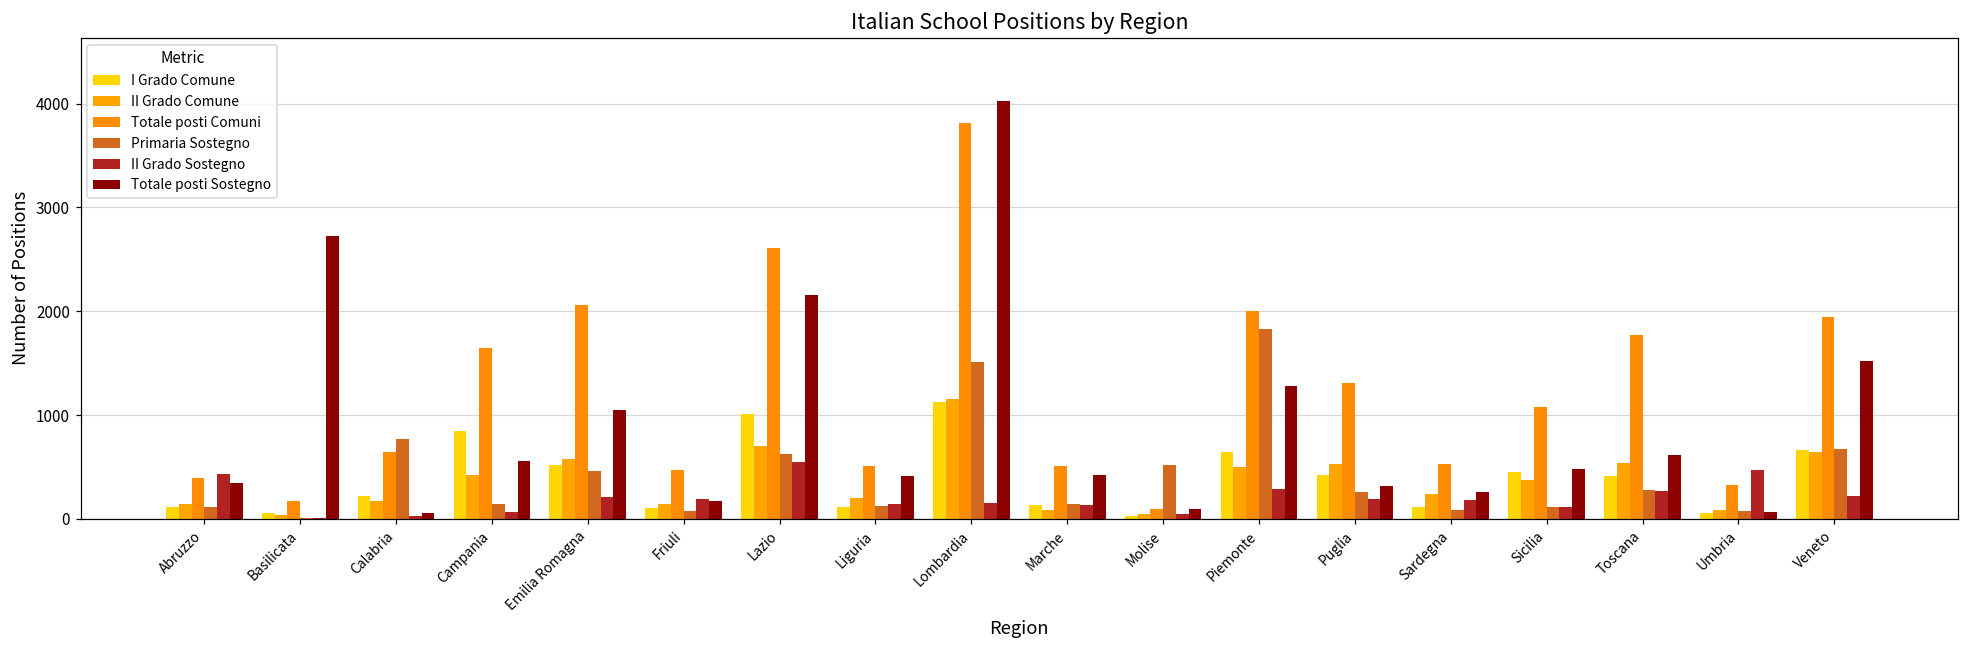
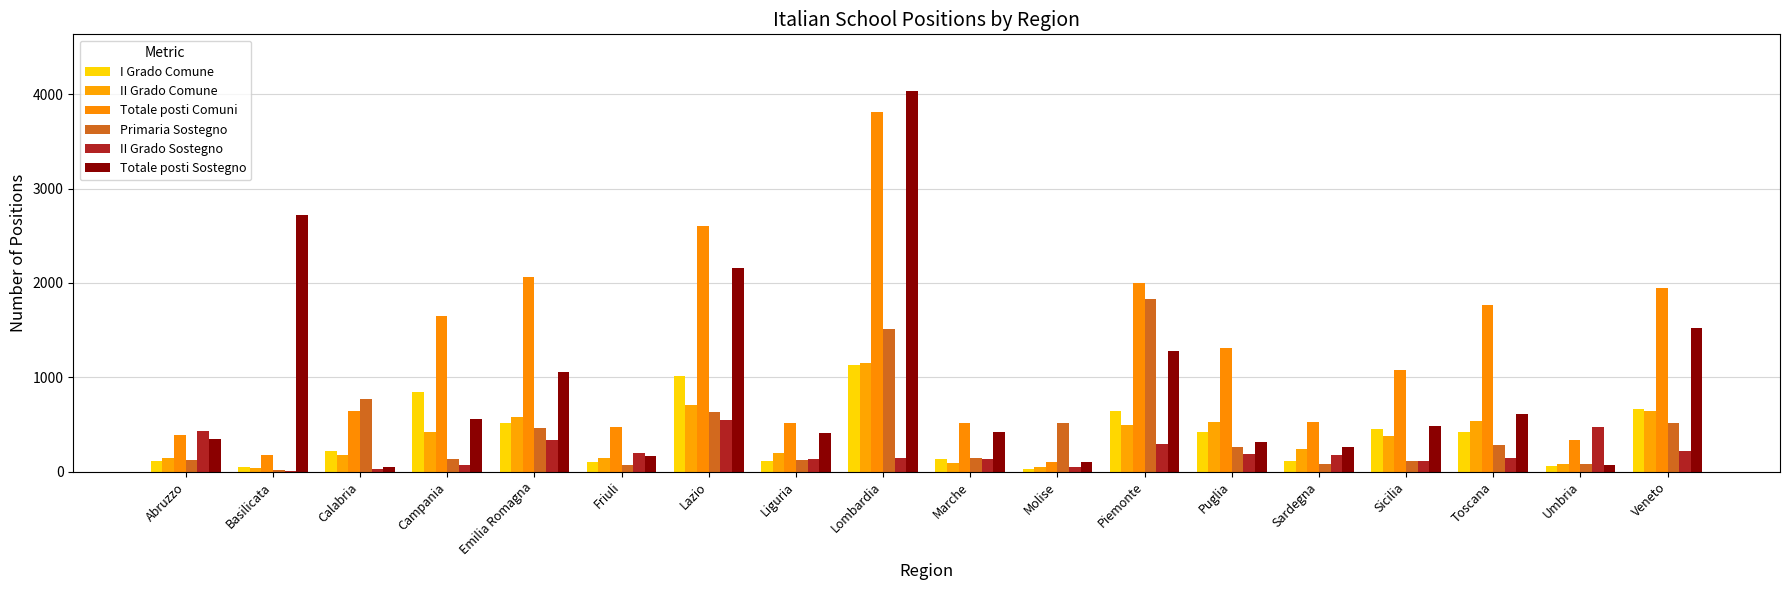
  {
    "Primaria Sostegno": {
      "Abruzzo": 100,
      "Calabria": 800,
      "Campania": 100,
      "Emilia Romagna": 500,
      "Friuli": 100,
      "Lazio": 600,
      "Liguria": 100,
      "Lombardia": 1500,
      "Marche": 100,
      "Molise": 500,
      "Piemonte": 1800,
      "Puglia": 300,
      "Sardegna": 100,
      "Sicilia": 100,
      "Toscana": 300,
      "Umbria": 100,
-     "Veneto": 700
+     "Veneto": 500
    },
    "II Grado Sostegno": {
      "Abruzzo": 400,
      "Calabria": 0,
      "Campania": 100,
-     "Emilia Romagna": 200,
+     "Emilia Romagna": 300,
      "Friuli": 200,
      "Lazio": 500,
      "Liguria": 100,
      "Lombardia": 100,
      "Marche": 100,
      "Molise": 0,
      "Piemonte": 300,
      "Puglia": 200,
      "Sardegna": 200,
      "Sicilia": 100,
-     "Toscana": 300,
+     "Toscana": 100,
      "Umbria": 500,
      "Veneto": 200
    },
    "Totale posti Sostegno": {
      "Abruzzo": 300,
      "Basilicata": 2700,
      "Calabria": 100,
      "Campania": 600,
      "Emilia Romagna": 1100,
      "Friuli": 200,
      "Lazio": 2200,
      "Liguria": 400,
      "Lombardia": 4000,
      "Marche": 400,
      "Molise": 100,
      "Piemonte": 1300,
      "Puglia": 300,
      "Sardegna": 300,
      "Sicilia": 500,
      "Toscana": 600,
      "Umbria": 100,
      "Veneto": 1500
    }
  }
